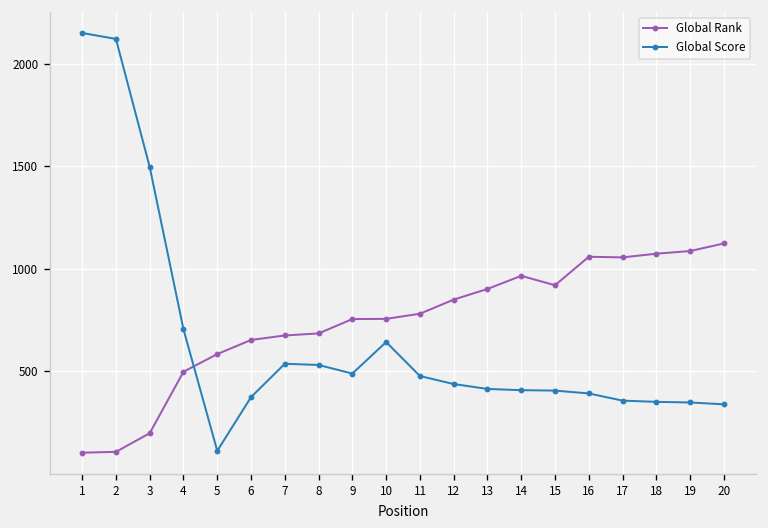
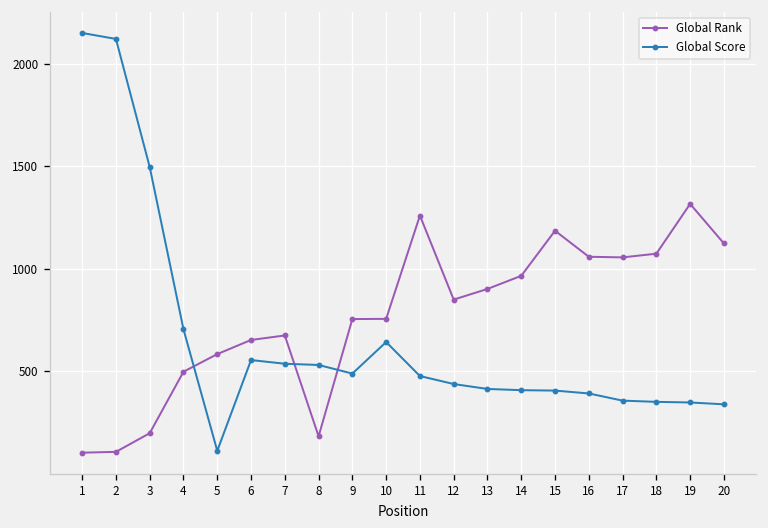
  {
    "Global Rank": {
      "1": 100,
      "2": 110,
      "3": 200,
      "4": 500,
      "5": 580,
      "6": 650,
      "7": 680,
-     "8": 690,
+     "8": 180,
      "9": 760,
      "10": 760,
-     "11": 780,
+     "11": 1260,
      "12": 850,
      "13": 900,
      "14": 970,
-     "15": 920,
+     "15": 1190,
      "16": 1060,
      "17": 1060,
      "18": 1070,
-     "19": 1090,
+     "19": 1320,
      "20": 1120
    },
    "Global Score": {
      "1": 2150,
      "2": 2120,
      "3": 1500,
      "4": 710,
      "5": 110,
-     "6": 370,
+     "6": 560,
      "7": 540,
      "8": 530,
      "9": 490,
      "10": 640,
      "11": 480,
      "12": 440,
      "13": 410,
      "14": 410,
      "15": 410,
      "16": 390,
      "17": 360,
      "18": 350,
      "19": 350,
      "20": 340
    }
  }
